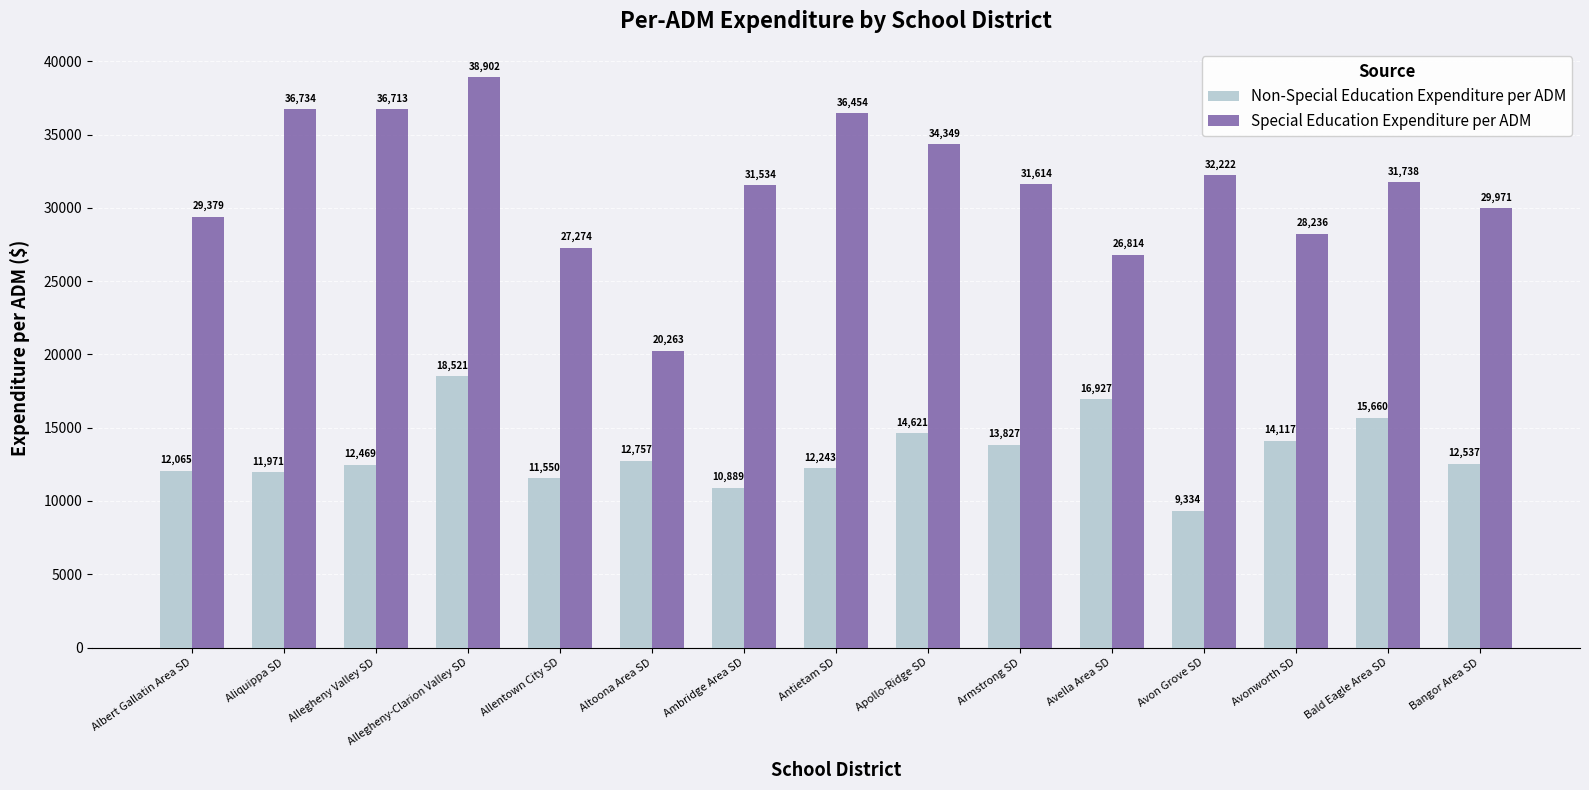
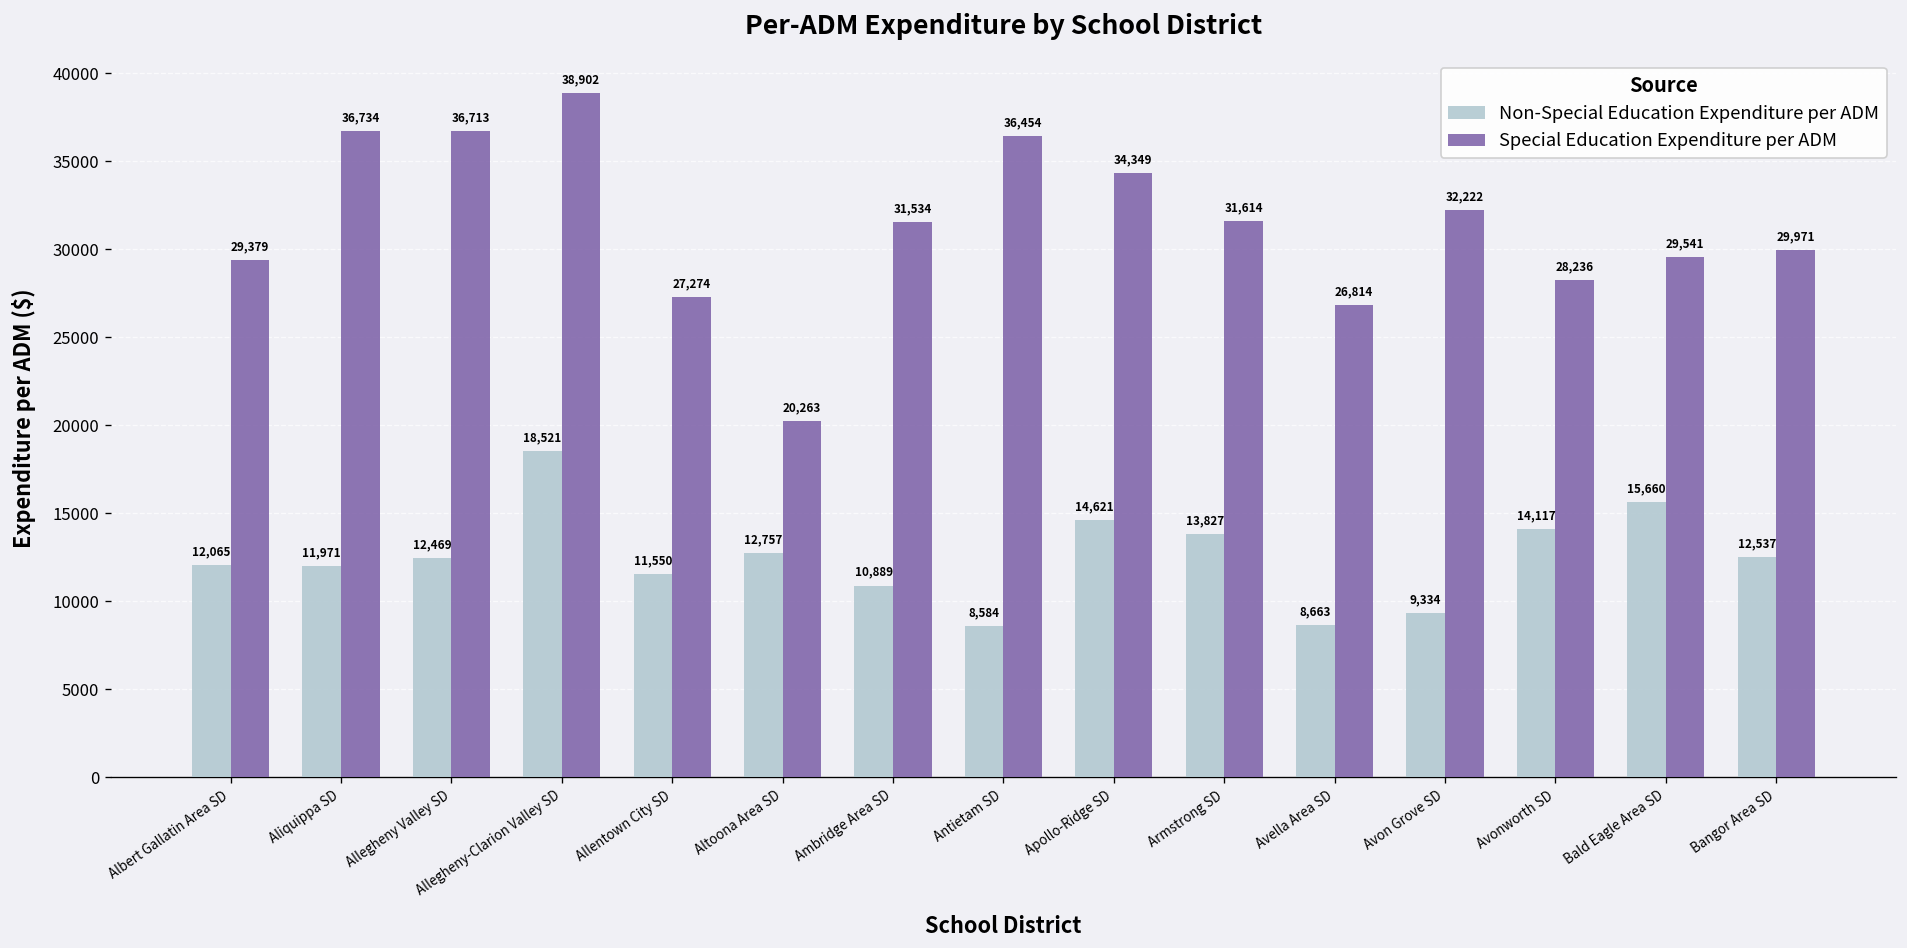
  {
    "Non-Special Education Expenditure per ADM": {
      "Albert Gallatin Area SD": "12,065",
      "Aliquippa SD": "11,971",
      "Allegheny Valley SD": "12,469",
      "Allegheny-Clarion Valley SD": "18,521",
      "Allentown City SD": "11,550",
      "Altoona Area SD": "12,757",
      "Ambridge Area SD": "10,889",
-     "Antietam SD": "12,243",
+     "Antietam SD": "8,584",
      "Apollo-Ridge SD": "14,621",
      "Armstrong SD": "13,827",
-     "Avella Area SD": "16,927",
+     "Avella Area SD": "8,663",
      "Avon Grove SD": "9,334",
      "Avonworth SD": "14,117",
      "Bald Eagle Area SD": "15,660",
      "Bangor Area SD": "12,537"
    },
    "Special Education Expenditure per ADM": {
      "Albert Gallatin Area SD": "29,379",
      "Aliquippa SD": "36,734",
      "Allegheny Valley SD": "36,713",
      "Allegheny-Clarion Valley SD": "38,902",
      "Allentown City SD": "27,274",
      "Altoona Area SD": "20,263",
      "Ambridge Area SD": "31,534",
      "Antietam SD": "36,454",
      "Apollo-Ridge SD": "34,349",
      "Armstrong SD": "31,614",
      "Avella Area SD": "26,814",
      "Avon Grove SD": "32,222",
      "Avonworth SD": "28,236",
-     "Bald Eagle Area SD": "31,738",
+     "Bald Eagle Area SD": "29,541",
      "Bangor Area SD": "29,971"
    }
  }
